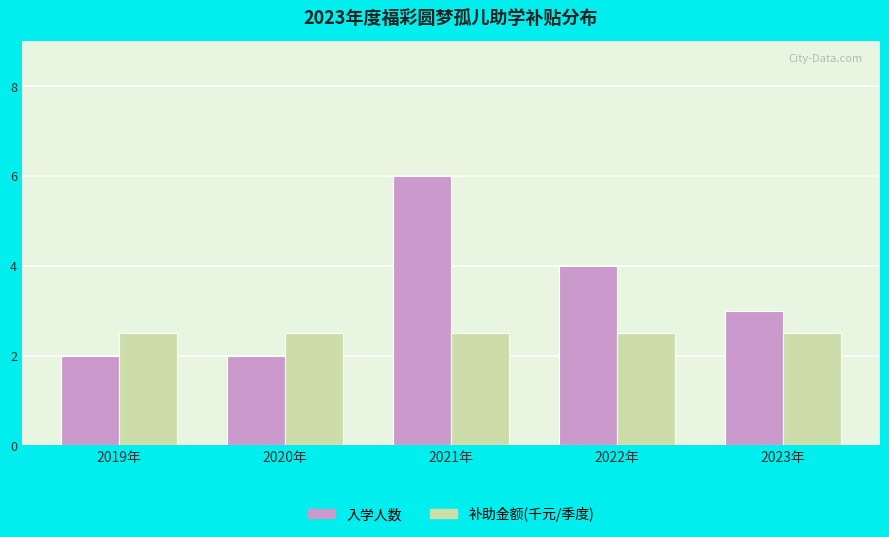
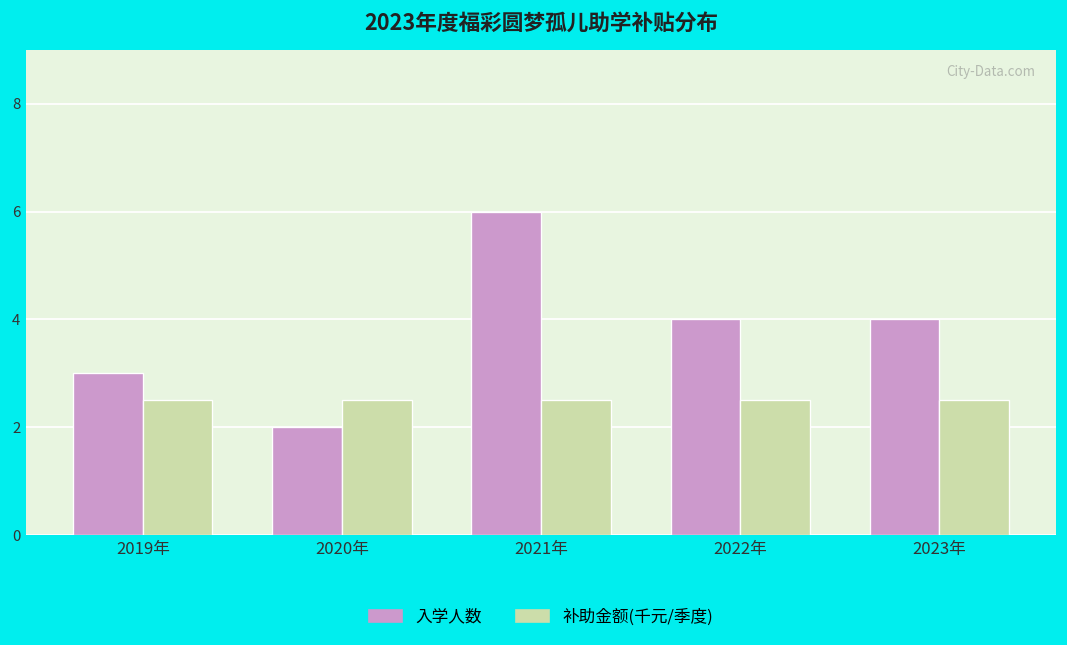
  {
    "入学人数": {
-     "2019年": 2,
+     "2019年": 3,
      "2020年": 2,
      "2021年": 6,
      "2022年": 4,
-     "2023年": 3
+     "2023年": 4
    },
    "补助金额(千元/季度)": {
      "2019年": 2.5,
      "2020年": 2.5,
      "2021年": 2.5,
      "2022年": 2.5,
      "2023年": 2.5
    }
  }
